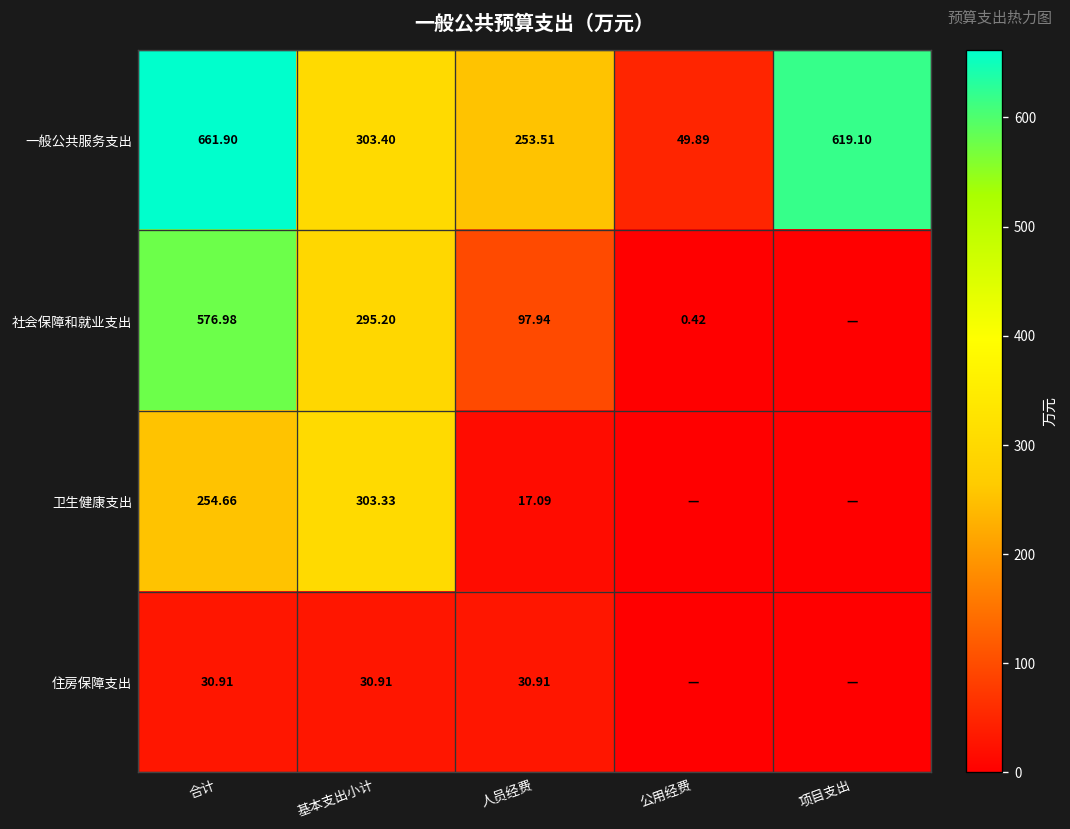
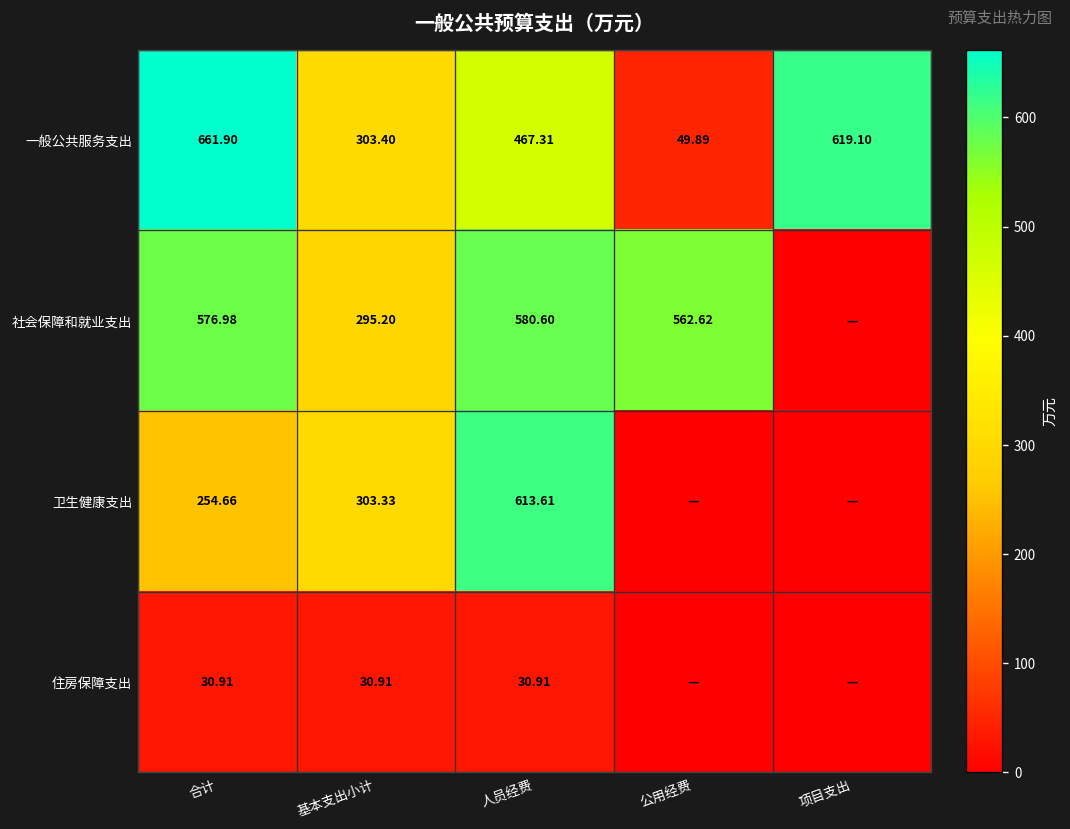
  {
    "一般公共服务支出": {
      "合计": 661.90,
      "基本支出小计": 303.40,
-     "人员经费": 253.51,
+     "人员经费": 467.31,
      "公用经费": 49.89,
      "项目支出": 619.10
    },
    "社会保障和就业支出": {
      "合计": 576.98,
      "基本支出小计": 295.20,
-     "人员经费": 97.94,
-     "公用经费": 0.42
+     "人员经费": 580.60,
+     "公用经费": 562.62
    },
    "卫生健康支出": {
      "合计": 254.66,
      "基本支出小计": 303.33,
-     "人员经费": 17.09
+     "人员经费": 613.61
    },
    "住房保障支出": {
      "合计": 30.91,
      "基本支出小计": 30.91,
      "人员经费": 30.91
    }
  }
